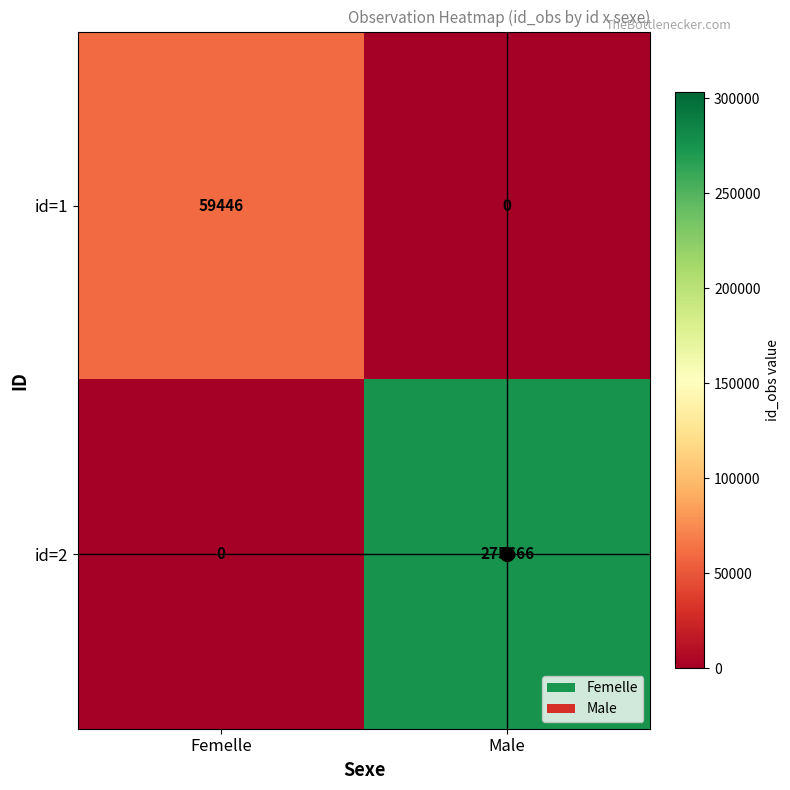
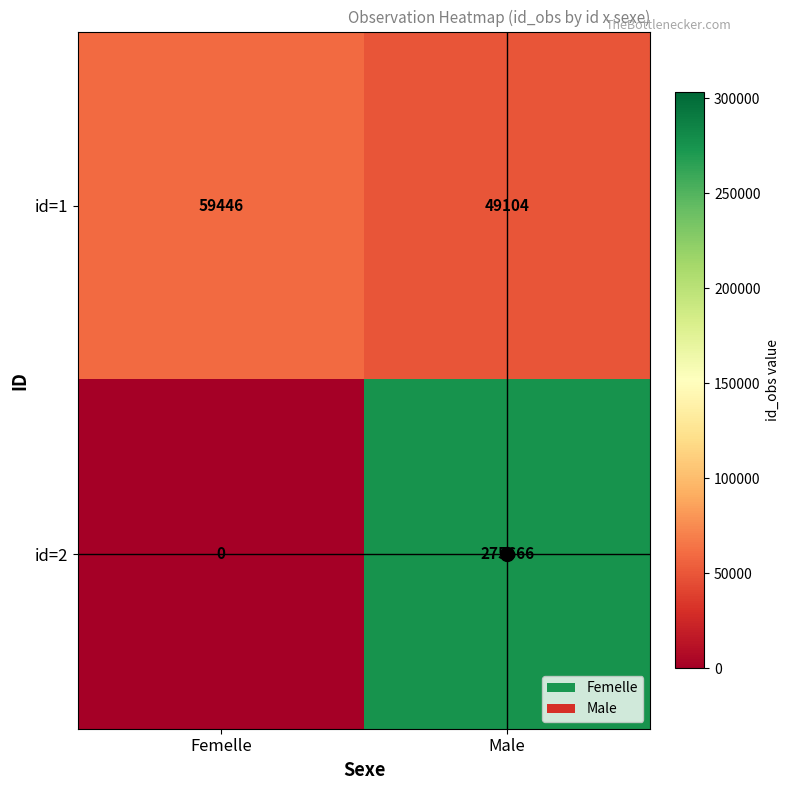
  {
    "id=1": {
      "Femelle": 59446,
-     "Male": 0
+     "Male": 49104
    },
    "id=2": {
      "Femelle": 0
    }
  }
